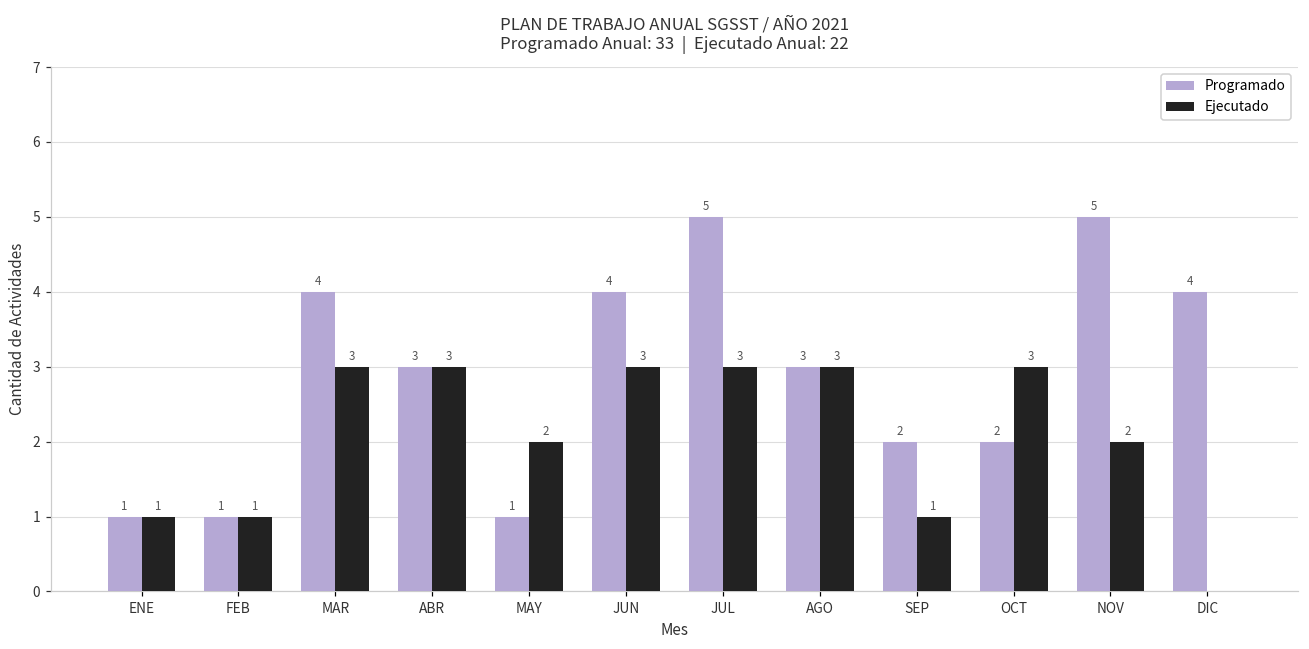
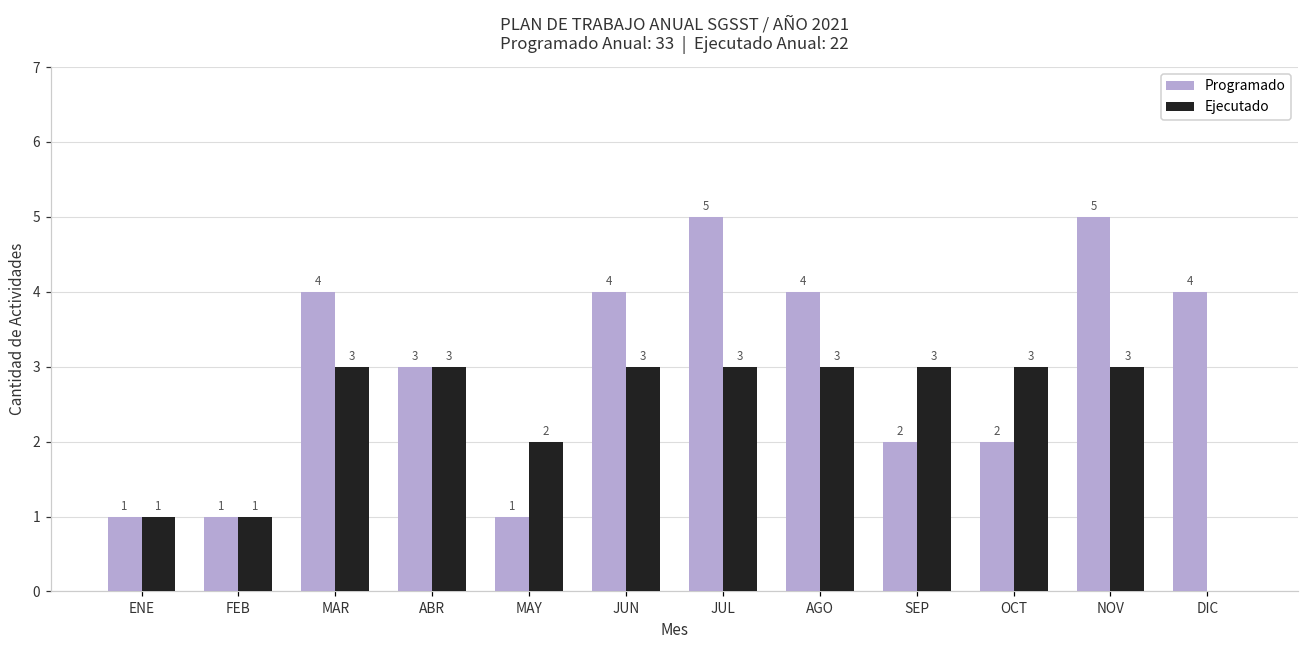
  {
    "Programado": {
      "ENE": 1,
      "FEB": 1,
      "MAR": 4,
      "ABR": 3,
      "MAY": 1,
      "JUN": 4,
      "JUL": 5,
-     "AGO": 3,
+     "AGO": 4,
      "SEP": 2,
      "OCT": 2,
      "NOV": 5,
      "DIC": 4
    },
    "Ejecutado": {
      "ENE": 1,
      "FEB": 1,
      "MAR": 3,
      "ABR": 3,
      "MAY": 2,
      "JUN": 3,
      "JUL": 3,
      "AGO": 3,
-     "SEP": 1,
+     "SEP": 3,
      "OCT": 3,
-     "NOV": 2
+     "NOV": 3
    }
  }
